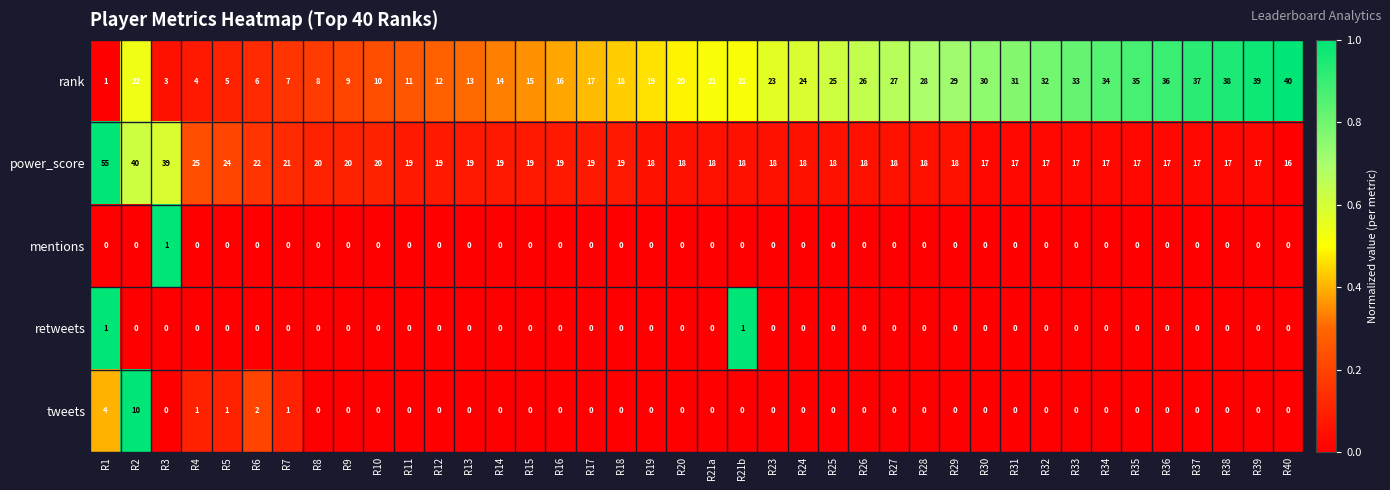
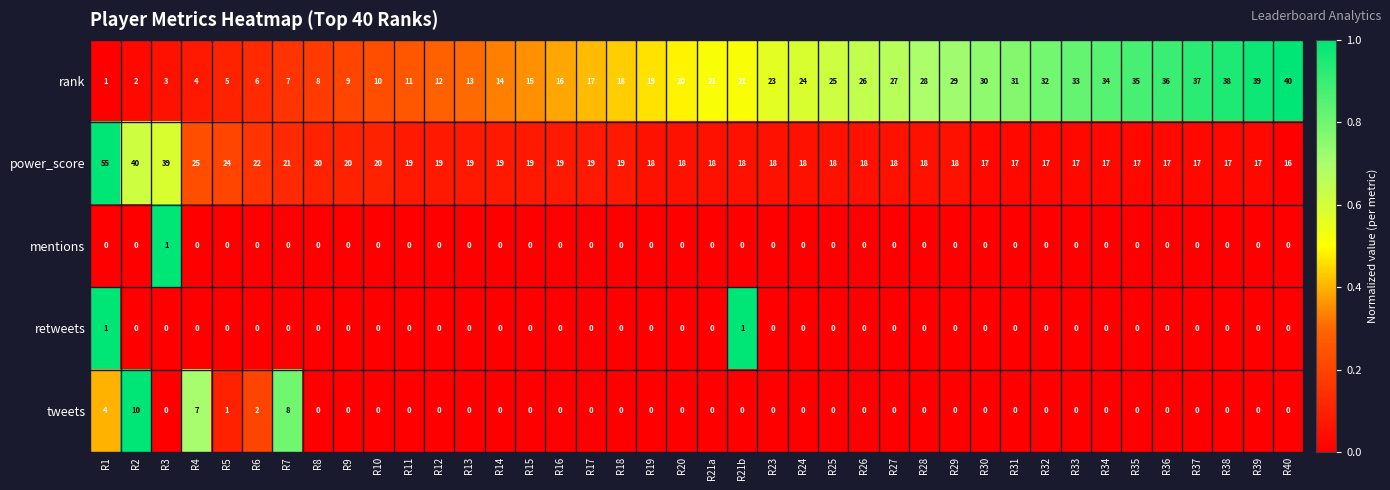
  {
    "rank": {
      "R1": 1,
-     "R2": 22,
+     "R2": 2,
      "R3": 3,
      "R4": 4,
      "R5": 5,
      "R6": 6,
      "R7": 7,
      "R8": 8,
      "R9": 9,
      "R10": 10,
      "R11": 11,
      "R12": 12,
      "R13": 13,
      "R14": 14,
      "R15": 15,
      "R16": 16,
      "R17": 17,
      "R18": 18,
      "R19": 19,
      "R20": 20,
      "R21a": 21,
      "R21b": 21,
      "R23": 23,
      "R24": 24,
      "R25": 25,
      "R26": 26,
      "R27": 27,
      "R28": 28,
      "R29": 29,
      "R30": 30,
      "R31": 31,
      "R32": 32,
      "R33": 33,
      "R34": 34,
      "R35": 35,
      "R36": 36,
      "R37": 37,
      "R38": 38,
      "R39": 39,
      "R40": 40
    },
    "power_score": {
      "R1": 55,
      "R2": 40,
      "R3": 39,
      "R4": 25,
      "R5": 24,
      "R6": 22,
      "R7": 21,
      "R8": 20,
      "R9": 20,
      "R10": 20,
      "R11": 19,
      "R12": 19,
      "R13": 19,
      "R14": 19,
      "R15": 19,
      "R16": 19,
      "R17": 19,
      "R18": 19,
      "R19": 18,
      "R20": 18,
      "R21a": 18,
      "R21b": 18,
      "R23": 18,
      "R24": 18,
      "R25": 18,
      "R26": 18,
      "R27": 18,
      "R28": 18,
      "R29": 18,
      "R30": 17,
      "R31": 17,
      "R32": 17,
      "R33": 17,
      "R34": 17,
      "R35": 17,
      "R36": 17,
      "R37": 17,
      "R38": 17,
      "R39": 17,
      "R40": 16
    },
    "mentions": {
      "R1": 0,
      "R2": 0,
      "R3": 1,
      "R4": 0,
      "R5": 0,
      "R6": 0,
      "R7": 0,
      "R8": 0,
      "R9": 0,
      "R10": 0,
      "R11": 0,
      "R12": 0,
      "R13": 0,
      "R14": 0,
      "R15": 0,
      "R16": 0,
      "R17": 0,
      "R18": 0,
      "R19": 0,
      "R20": 0,
      "R21a": 0,
      "R21b": 0,
      "R23": 0,
      "R24": 0,
      "R25": 0,
      "R26": 0,
      "R27": 0,
      "R28": 0,
      "R29": 0,
      "R30": 0,
      "R31": 0,
      "R32": 0,
      "R33": 0,
      "R34": 0,
      "R35": 0,
      "R36": 0,
      "R37": 0,
      "R38": 0,
      "R39": 0,
      "R40": 0
    },
    "retweets": {
      "R1": 1,
      "R2": 0,
      "R3": 0,
      "R4": 0,
      "R5": 0,
      "R6": 0,
      "R7": 0,
      "R8": 0,
      "R9": 0,
      "R10": 0,
      "R11": 0,
      "R12": 0,
      "R13": 0,
      "R14": 0,
      "R15": 0,
      "R16": 0,
      "R17": 0,
      "R18": 0,
      "R19": 0,
      "R20": 0,
      "R21a": 0,
      "R21b": 1,
      "R23": 0,
      "R24": 0,
      "R25": 0,
      "R26": 0,
      "R27": 0,
      "R28": 0,
      "R29": 0,
      "R30": 0,
      "R31": 0,
      "R32": 0,
      "R33": 0,
      "R34": 0,
      "R35": 0,
      "R36": 0,
      "R37": 0,
      "R38": 0,
      "R39": 0,
      "R40": 0
    },
    "tweets": {
      "R1": 4,
      "R2": 10,
      "R3": 0,
-     "R4": 1,
+     "R4": 7,
      "R5": 1,
      "R6": 2,
-     "R7": 1,
+     "R7": 8,
      "R8": 0,
      "R9": 0,
      "R10": 0,
      "R11": 0,
      "R12": 0,
      "R13": 0,
      "R14": 0,
      "R15": 0,
      "R16": 0,
      "R17": 0,
      "R18": 0,
      "R19": 0,
      "R20": 0,
      "R21a": 0,
      "R21b": 0,
      "R23": 0,
      "R24": 0,
      "R25": 0,
      "R26": 0,
      "R27": 0,
      "R28": 0,
      "R29": 0,
      "R30": 0,
      "R31": 0,
      "R32": 0,
      "R33": 0,
      "R34": 0,
      "R35": 0,
      "R36": 0,
      "R37": 0,
      "R38": 0,
      "R39": 0,
      "R40": 0
    }
  }
